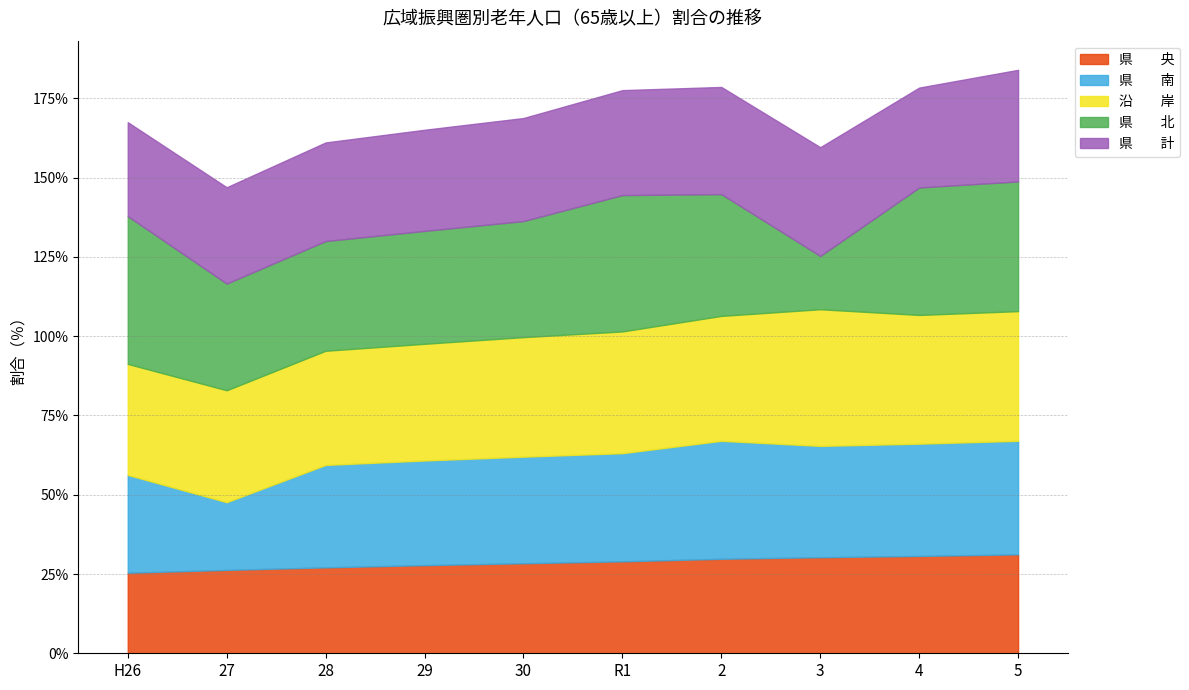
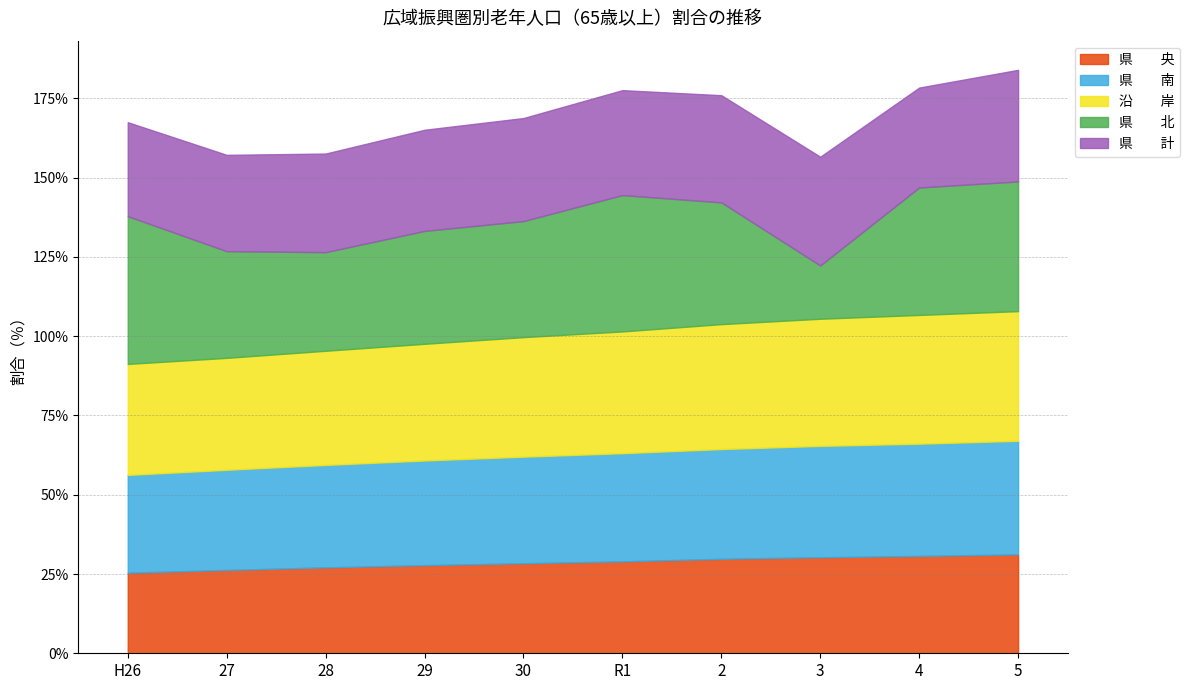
  {
    "県 央": {
      "H26": "25%",
      "27": "26%",
      "28": "27%",
      "29": "28%",
      "30": "28%",
      "R1": "29%",
      "2": "30%",
      "3": "30%",
      "4": "31%",
      "5": "31%"
    },
    "県 南": {
      "H26": "31%",
-     "27": "21%",
+     "27": "32%",
      "28": "32%",
      "29": "33%",
      "30": "34%",
      "R1": "34%",
-     "2": "37%",
+     "2": "35%",
      "3": "35%",
      "4": "35%",
      "5": "36%"
    },
    "沿 岸": {
      "H26": "35%",
      "27": "35%",
      "28": "36%",
      "29": "37%",
      "30": "38%",
      "R1": "38%",
      "2": "39%",
-     "3": "43%",
+     "3": "40%",
      "4": "41%",
      "5": "41%"
    },
    "県 北": {
      "H26": "47%",
      "27": "34%",
-     "28": "35%",
+     "28": "31%",
      "29": "36%",
      "30": "37%",
      "R1": "43%",
      "2": "38%",
      "3": "17%",
      "4": "40%",
      "5": "41%"
    },
    "県 計": {
      "H26": "30%",
      "27": "30%",
      "28": "31%",
      "29": "32%",
      "30": "33%",
      "R1": "33%",
      "2": "34%",
      "3": "34%",
      "4": "32%",
      "5": "35%"
    }
  }
